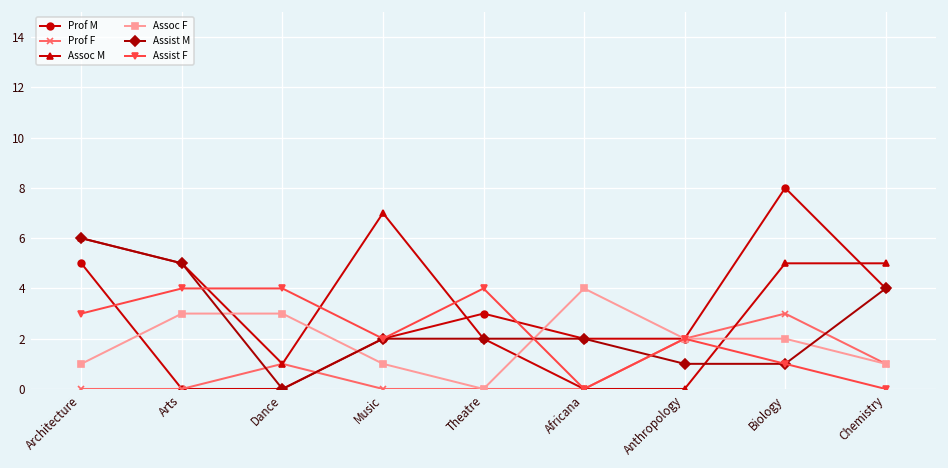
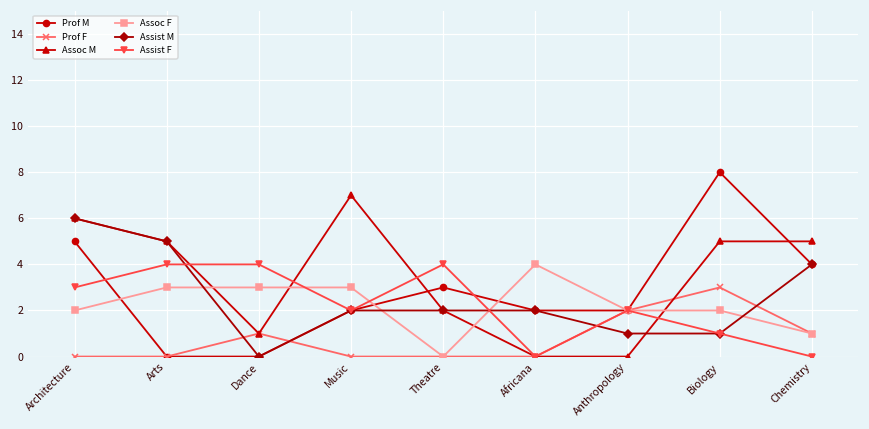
  {
    "Assoc F": {
-     "Architecture": 1,
+     "Architecture": 2,
      "Arts": 3,
      "Dance": 3,
-     "Music": 1,
+     "Music": 3,
      "Africana": 4,
      "Biology": 2
    }
  }
